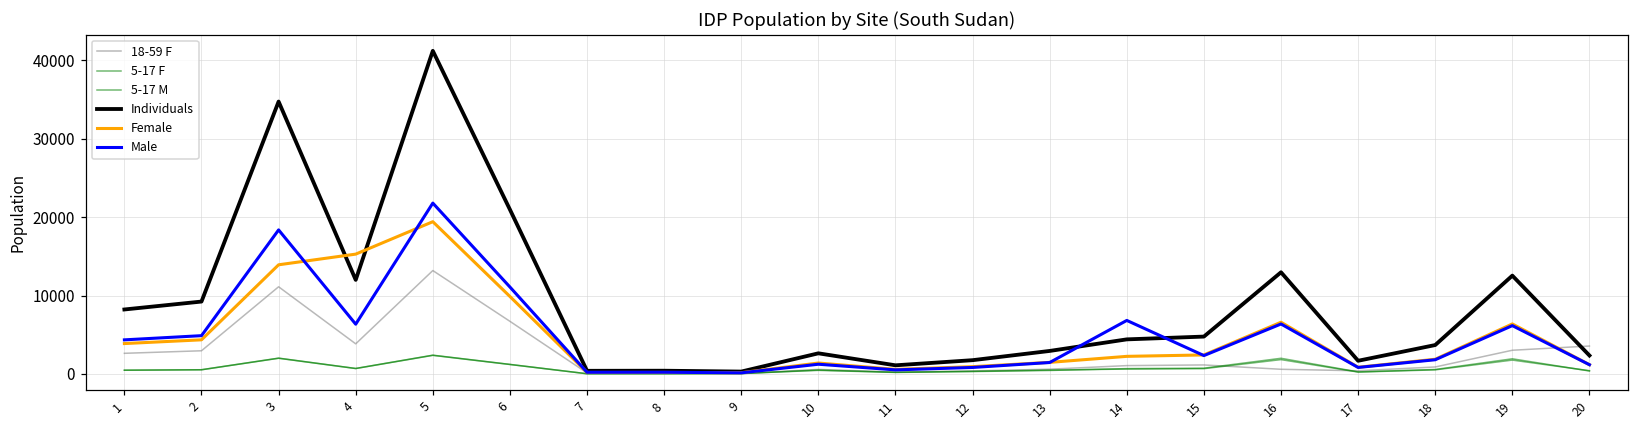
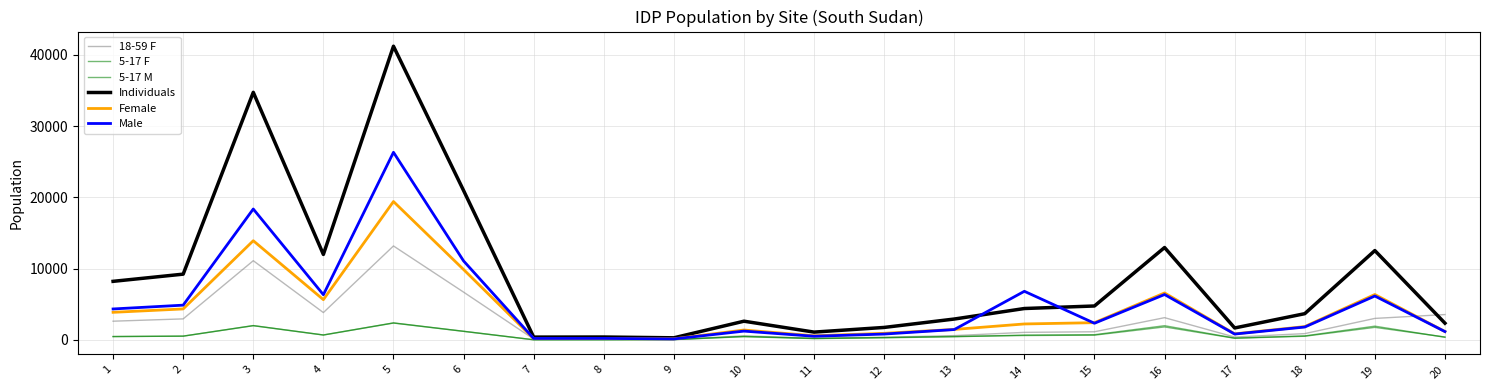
  {
    "18-59 F": {
      "1": 3000,
      "2": 3000,
      "3": 11000,
      "4": 4000,
      "5": 13000,
      "6": 7000,
      "14": 1000,
      "15": 1000,
-     "16": 1000,
+     "16": 3000,
      "19": 3000,
      "20": 4000
    },
    "Individuals": {
      "1": 8000,
      "2": 9000,
      "3": 35000,
      "4": 12000,
      "5": 41000,
      "6": 21000,
      "10": 3000,
      "11": 1000,
      "12": 2000,
      "13": 3000,
      "14": 4000,
      "15": 5000,
      "16": 13000,
      "17": 2000,
      "18": 4000,
      "19": 13000,
      "20": 2000
    },
    "Female": {
      "1": 4000,
      "2": 4000,
      "3": 14000,
-     "4": 15000,
+     "4": 6000,
      "5": 19000,
      "6": 10000,
      "14": 2000
    },
    "Male": {
      "1": 4000,
      "2": 5000,
      "3": 18000,
      "4": 6000,
-     "5": 22000,
+     "5": 26000,
      "6": 11000,
      "14": 7000
    }
  }
